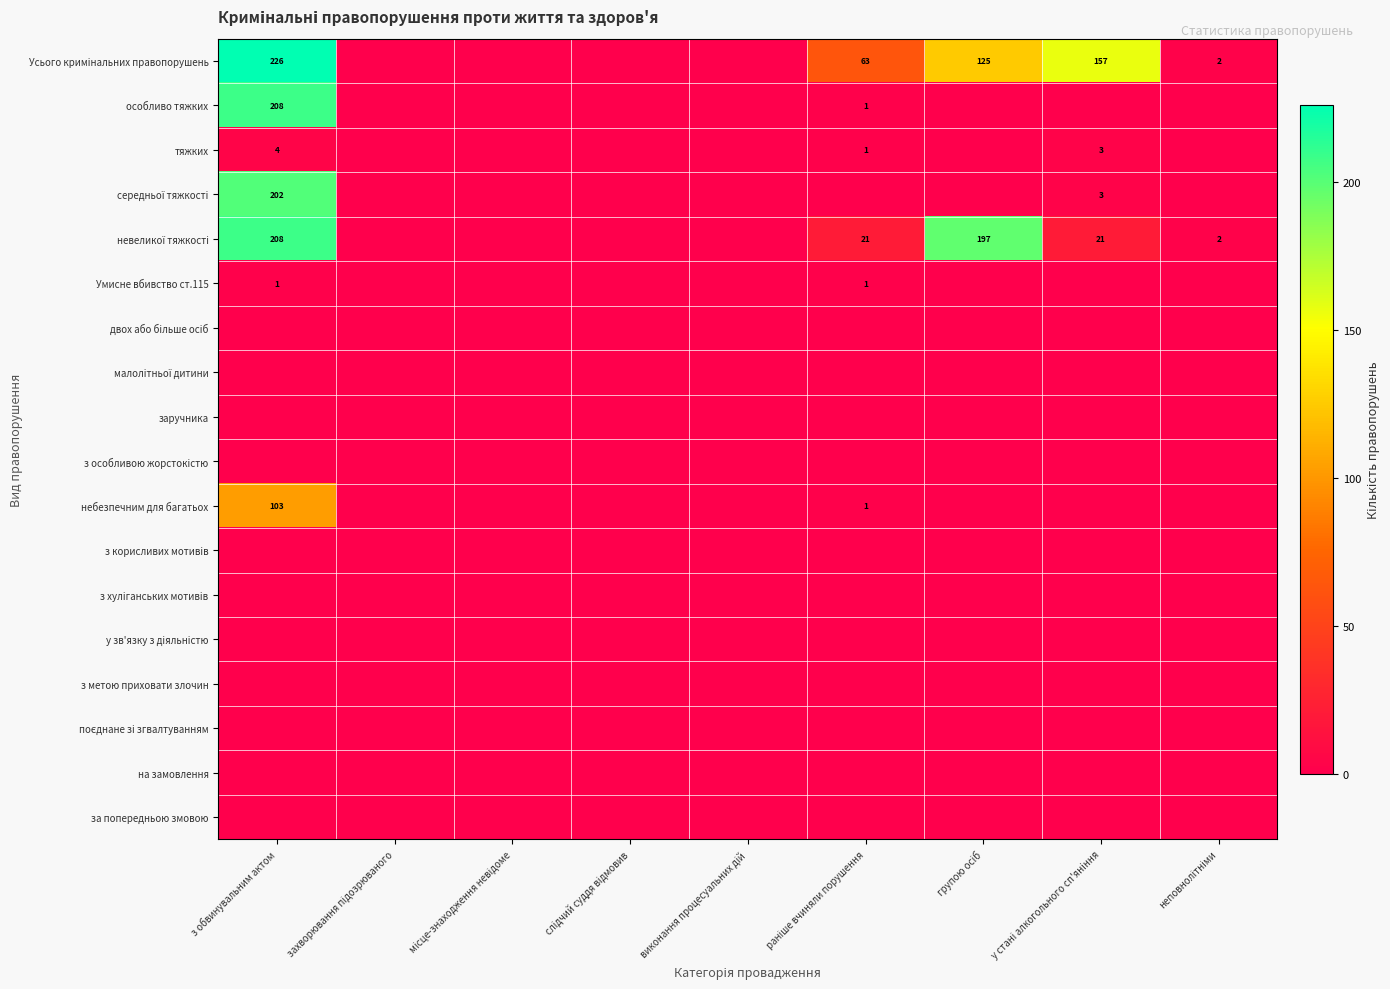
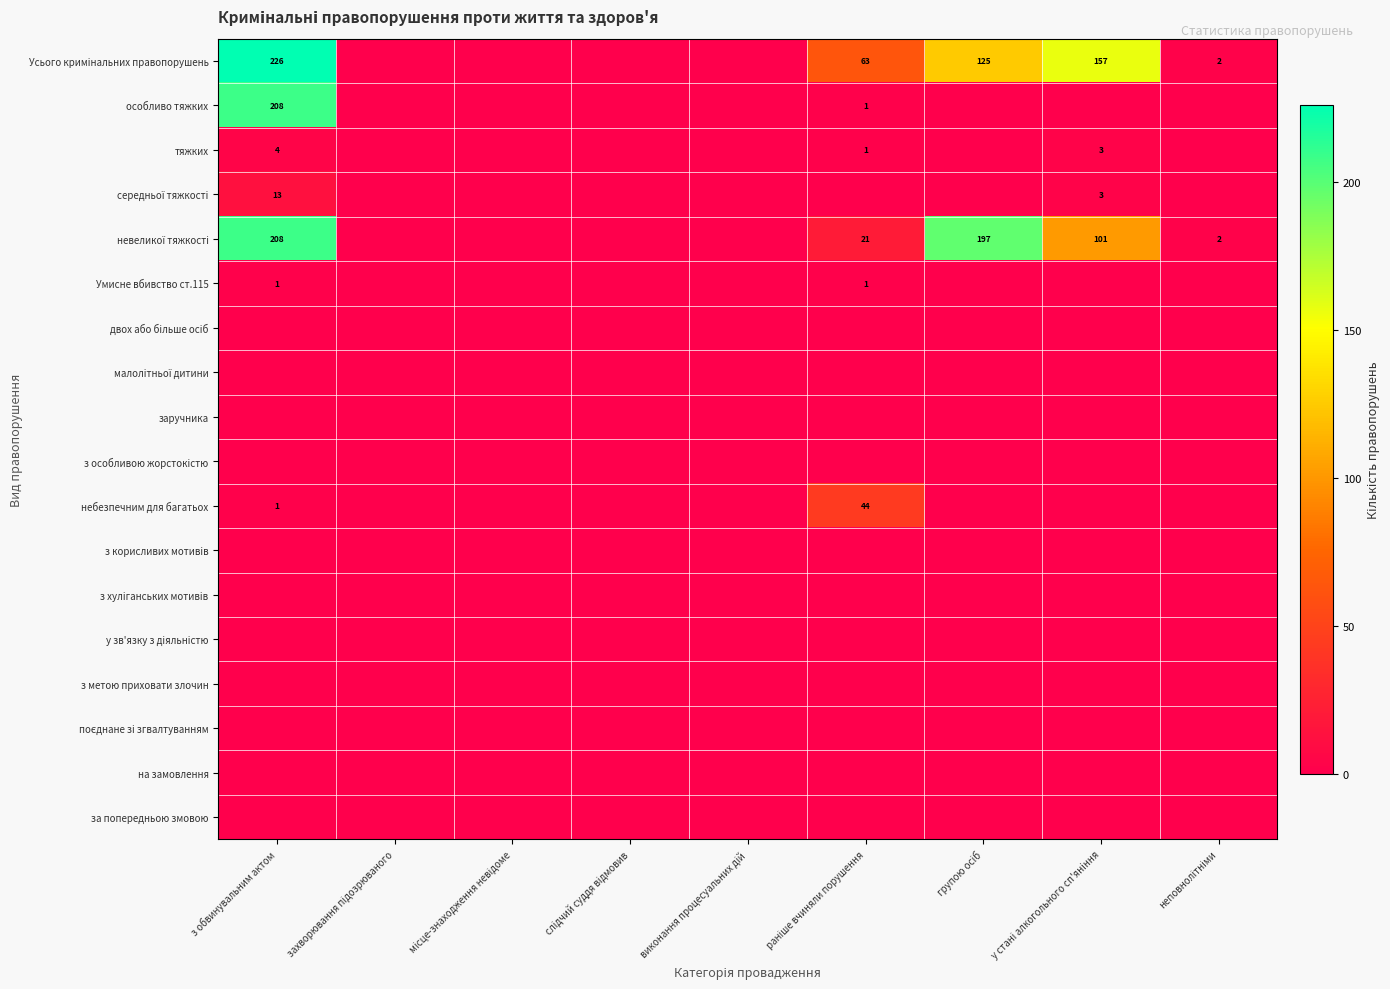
  {
    "Усього кримінальних правопорушень": {
      "з обвинувальним актом": 226,
      "раніше вчиняли порушення": 63,
      "групою осіб": 125,
      "у стані алкогольного сп'яніння": 157,
      "неповнолітніми": 2
    },
    "особливо тяжких": {
      "з обвинувальним актом": 208,
      "раніше вчиняли порушення": 1
    },
    "тяжких": {
      "з обвинувальним актом": 4,
      "раніше вчиняли порушення": 1,
      "у стані алкогольного сп'яніння": 3
    },
    "середньої тяжкості": {
-     "з обвинувальним актом": 202,
+     "з обвинувальним актом": 13,
      "у стані алкогольного сп'яніння": 3
    },
    "невеликої тяжкості": {
      "з обвинувальним актом": 208,
      "раніше вчиняли порушення": 21,
      "групою осіб": 197,
-     "у стані алкогольного сп'яніння": 21,
+     "у стані алкогольного сп'яніння": 101,
      "неповнолітніми": 2
    },
    "Умисне вбивство ст.115": {
      "з обвинувальним актом": 1,
      "раніше вчиняли порушення": 1
    },
    "небезпечним для багатьох": {
-     "з обвинувальним актом": 103,
-     "раніше вчиняли порушення": 1
+     "з обвинувальним актом": 1,
+     "раніше вчиняли порушення": 44
    }
  }
